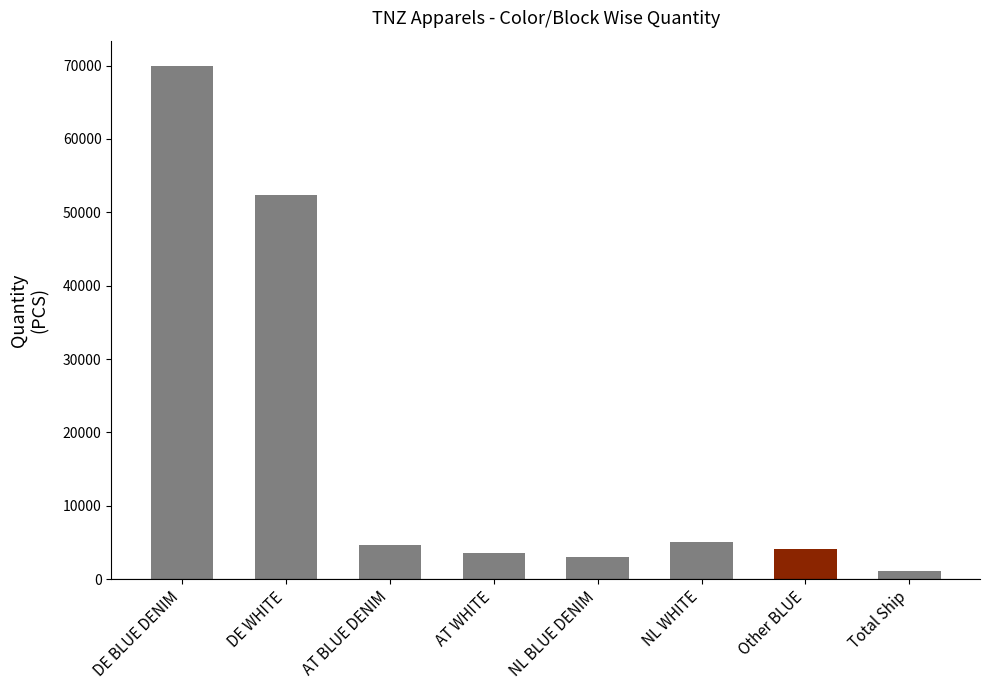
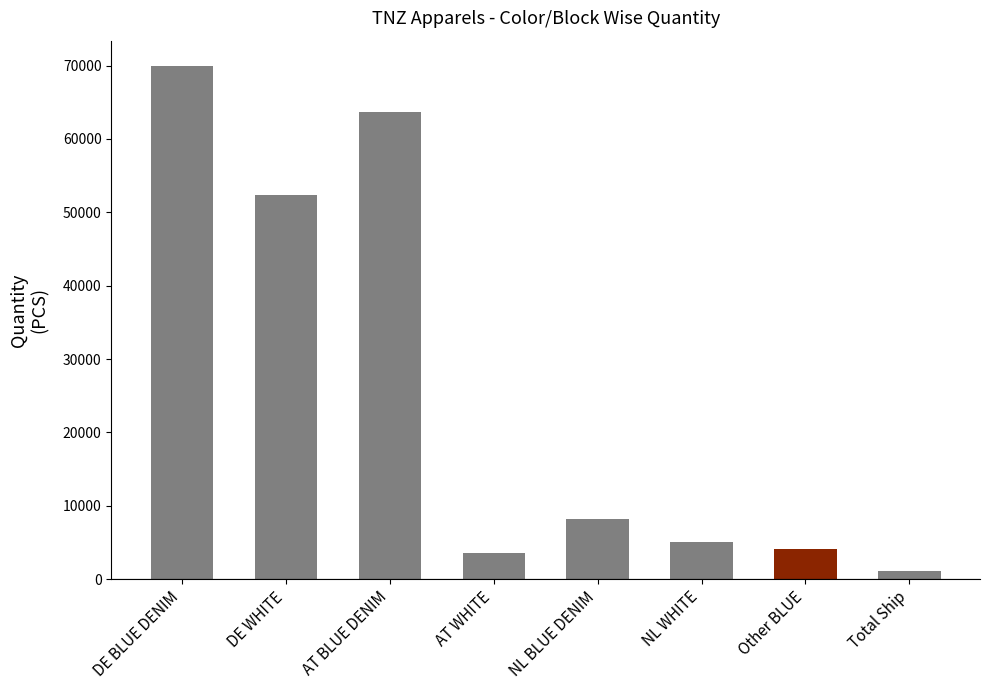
  {
    "DE BLUE DENIM": 70000,
    "DE WHITE": 52000,
-   "AT BLUE DENIM": 5000,
+   "AT BLUE DENIM": 64000,
    "AT WHITE": 4000,
-   "NL BLUE DENIM": 3000,
+   "NL BLUE DENIM": 8000,
    "NL WHITE": 5000,
    "Other BLUE": 4000,
    "Total Ship": 1000
  }
